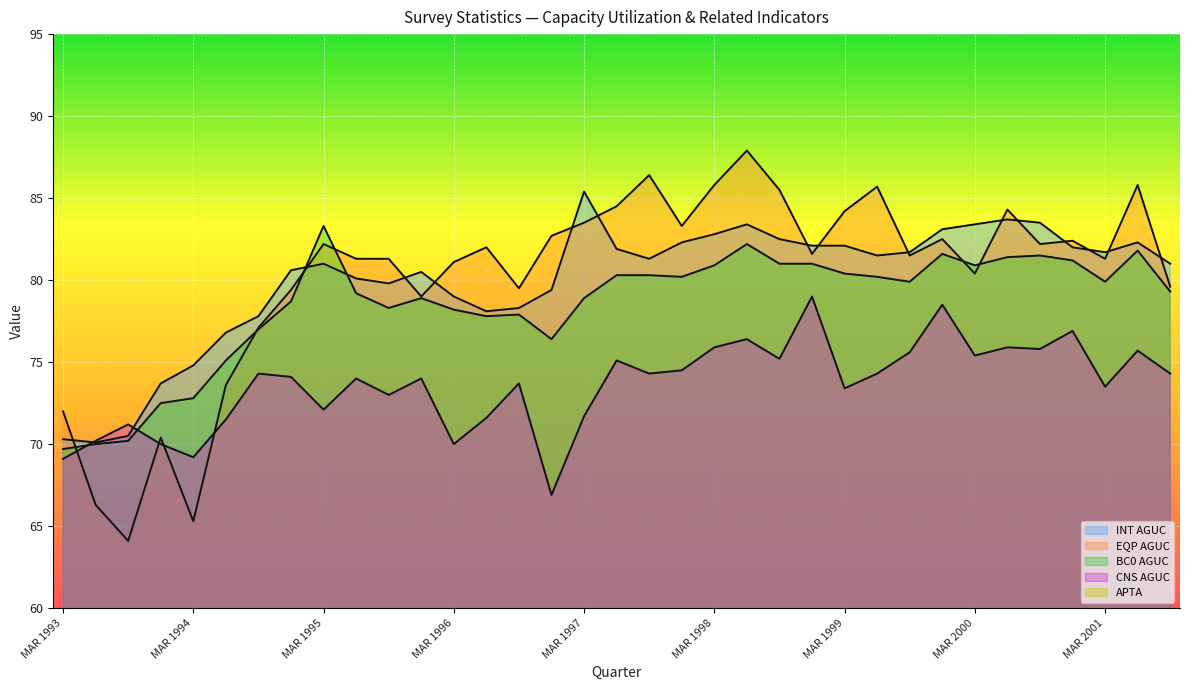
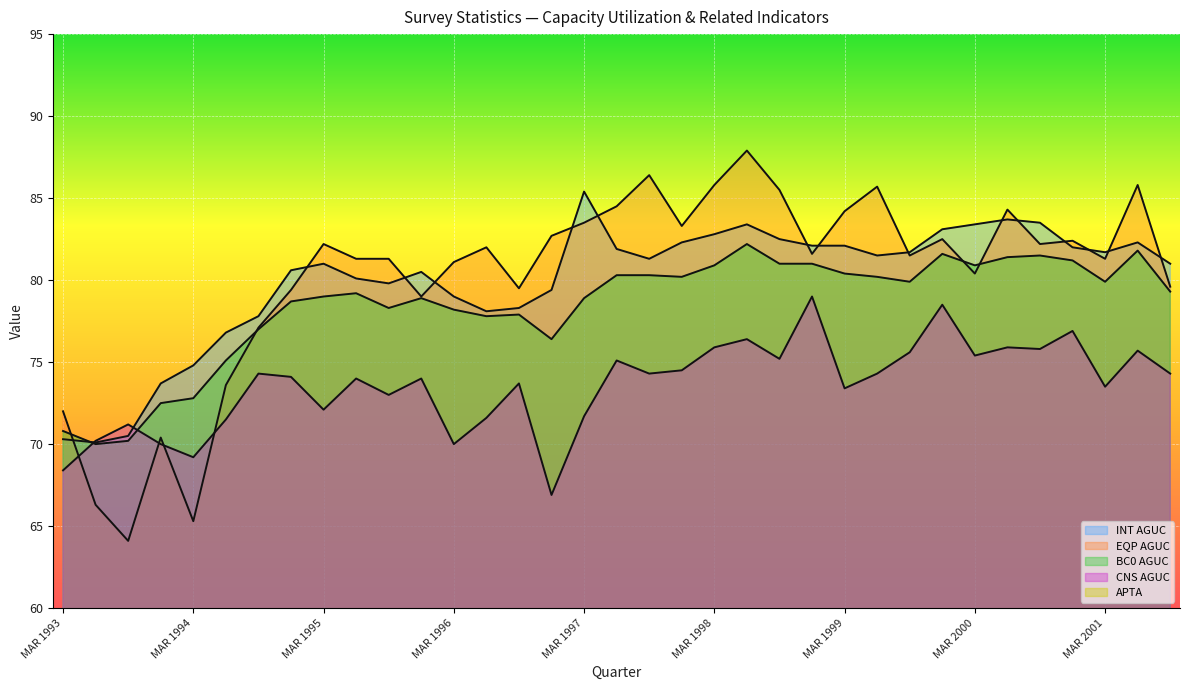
  {
    "INT AGUC": {
      "MAR 1993": 70.3,
      "MAR 1994": 74.8,
      "MAR 1995": 81.0,
      "MAR 1996": 79.0,
      "MAR 1997": 85.4,
      "MAR 1998": 82.8,
      "MAR 1999": 82.1,
      "MAR 2000": 83.4,
      "MAR 2001": 81.7
    },
    "EQP AGUC": {
      "MAR 1993": 72.0,
      "MAR 1994": 65.3,
      "MAR 1995": 82.2,
      "MAR 1996": 81.1,
      "MAR 1997": 83.5,
      "MAR 1998": 85.8,
      "MAR 1999": 84.2,
      "MAR 2000": 80.4,
      "MAR 2001": 81.3
    },
    "BC0 AGUC": {
-     "MAR 1993": 69.7,
+     "MAR 1993": 70.8,
      "MAR 1994": 72.8,
-     "MAR 1995": 83.3,
+     "MAR 1995": 79.0,
      "MAR 1996": 78.2,
      "MAR 1997": 78.9,
      "MAR 1998": 80.9,
      "MAR 1999": 80.4,
      "MAR 2000": 80.9,
      "MAR 2001": 79.9
    },
    "CNS AGUC": {
-     "MAR 1993": 69.1,
+     "MAR 1993": 68.4,
      "MAR 1994": 69.2,
      "MAR 1995": 72.1,
      "MAR 1996": 70.0,
      "MAR 1997": 71.7,
      "MAR 1998": 75.9,
      "MAR 1999": 73.4,
      "MAR 2000": 75.4,
      "MAR 2001": 73.5
    }
  }
